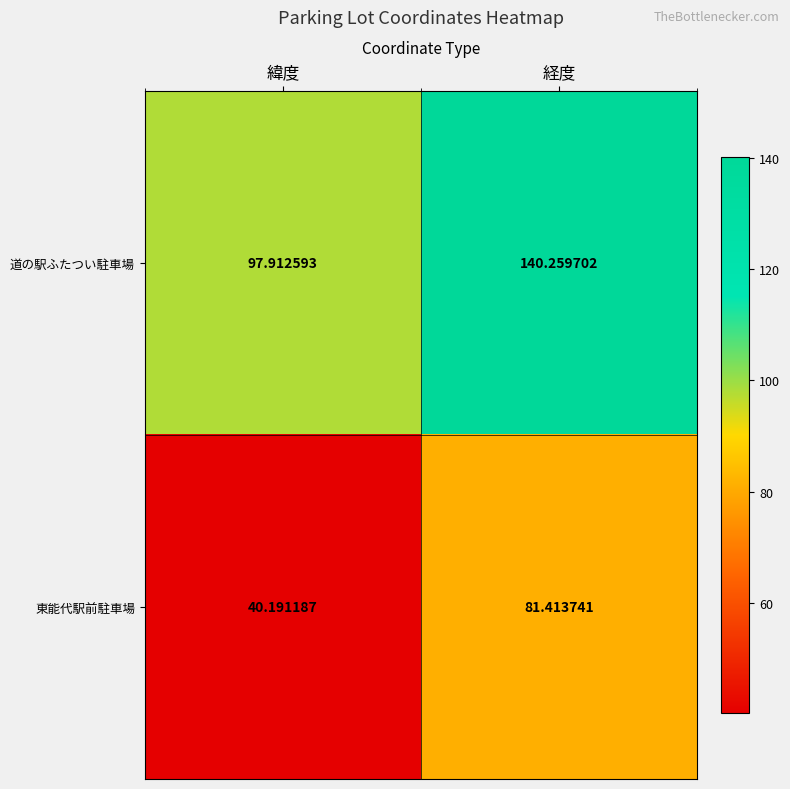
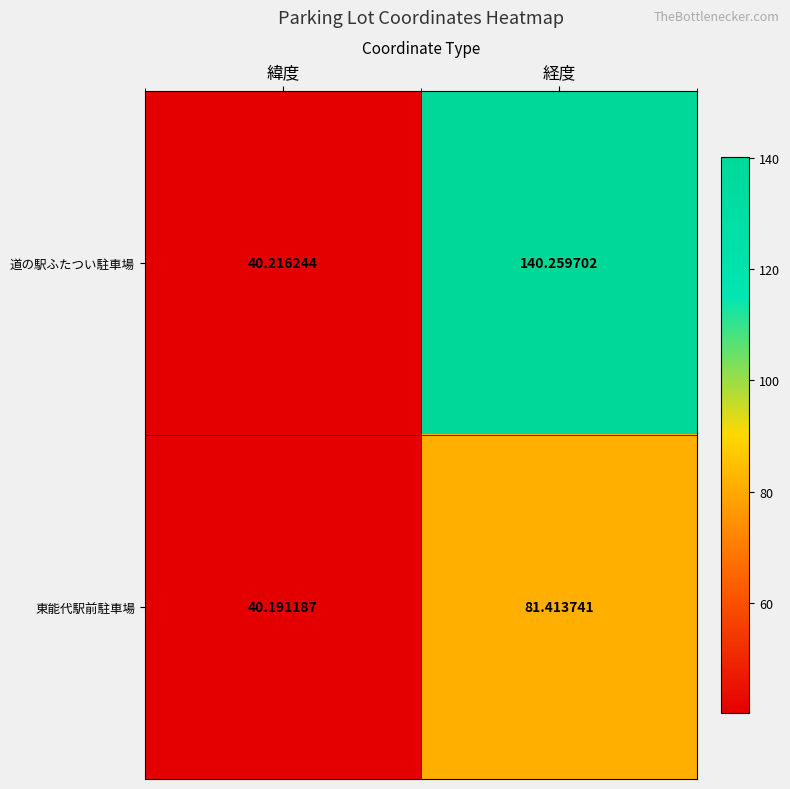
  {
    "道の駅ふたつい駐車場": {
-     "緯度": 97.912593,
+     "緯度": 40.216244,
      "経度": 140.259702
    },
    "東能代駅前駐車場": {
      "緯度": 40.191187,
      "経度": 81.413741
    }
  }
